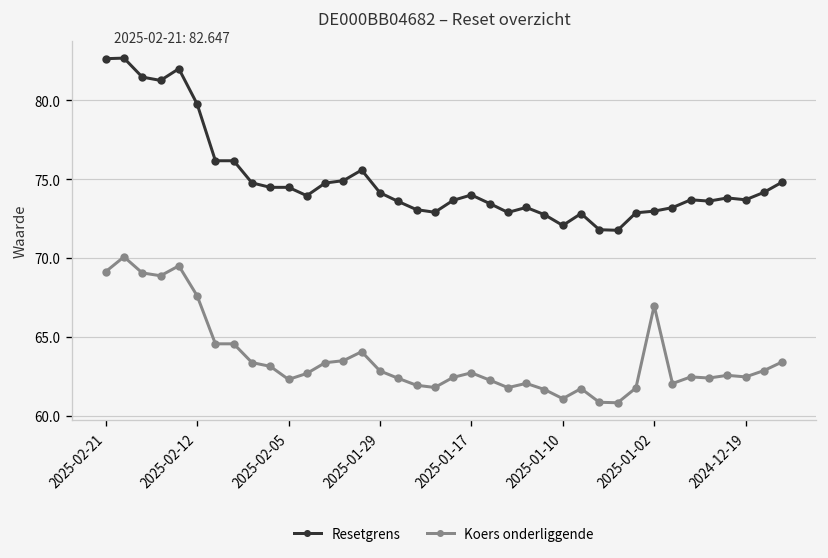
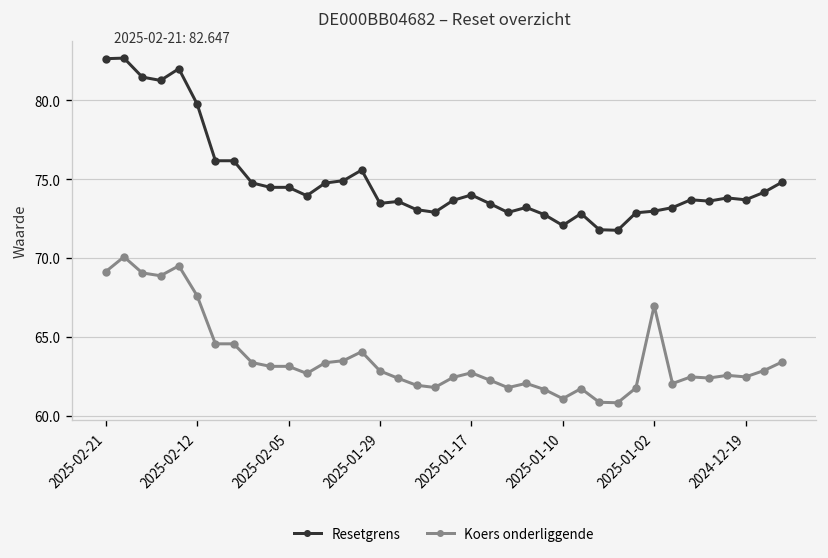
  {
    "Resetgrens": {
      "2025-02-12": 79.8,
      "2025-02-05": 74.5,
-     "2025-01-29": 74.1,
+     "2025-01-29": 73.5,
      "2025-01-17": 74.0,
      "2025-01-10": 72.1,
      "2025-01-02": 73.0,
      "2024-12-19": 73.7
    },
    "Koers onderliggende": {
      "2025-02-21": 69.1,
      "2025-02-12": 67.6,
-     "2025-02-05": 62.3,
+     "2025-02-05": 63.1,
      "2025-01-29": 62.8,
      "2025-01-17": 62.7,
      "2025-01-10": 61.1,
      "2025-01-02": 67.0,
      "2024-12-19": 62.5
    }
  }
